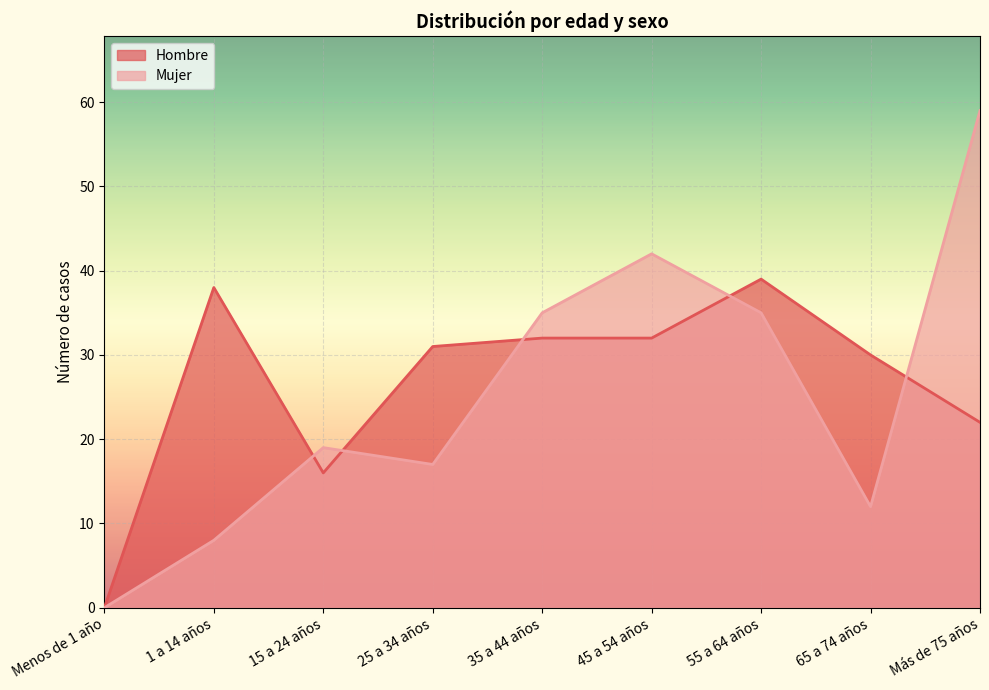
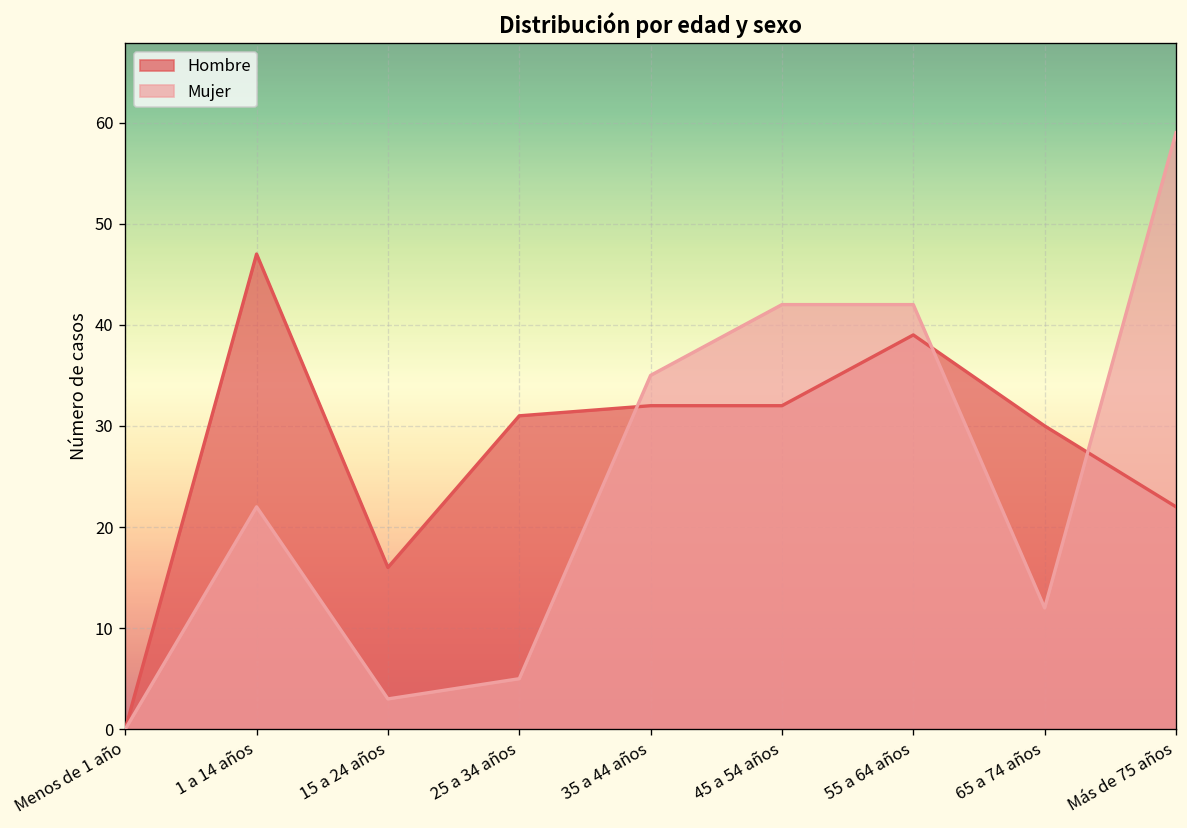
  {
    "Hombre": {
-     "1 a 14 años": 38,
+     "1 a 14 años": 47,
      "15 a 24 años": 16,
      "25 a 34 años": 31,
      "35 a 44 años": 32,
      "45 a 54 años": 32,
      "55 a 64 años": 39,
      "65 a 74 años": 30,
      "Más de 75 años": 22
    },
    "Mujer": {
-     "1 a 14 años": 8,
-     "15 a 24 años": 19,
-     "25 a 34 años": 17,
+     "1 a 14 años": 22,
+     "15 a 24 años": 3,
+     "25 a 34 años": 5,
      "35 a 44 años": 35,
      "45 a 54 años": 42,
-     "55 a 64 años": 35,
+     "55 a 64 años": 42,
      "65 a 74 años": 12,
      "Más de 75 años": 59
    }
  }
